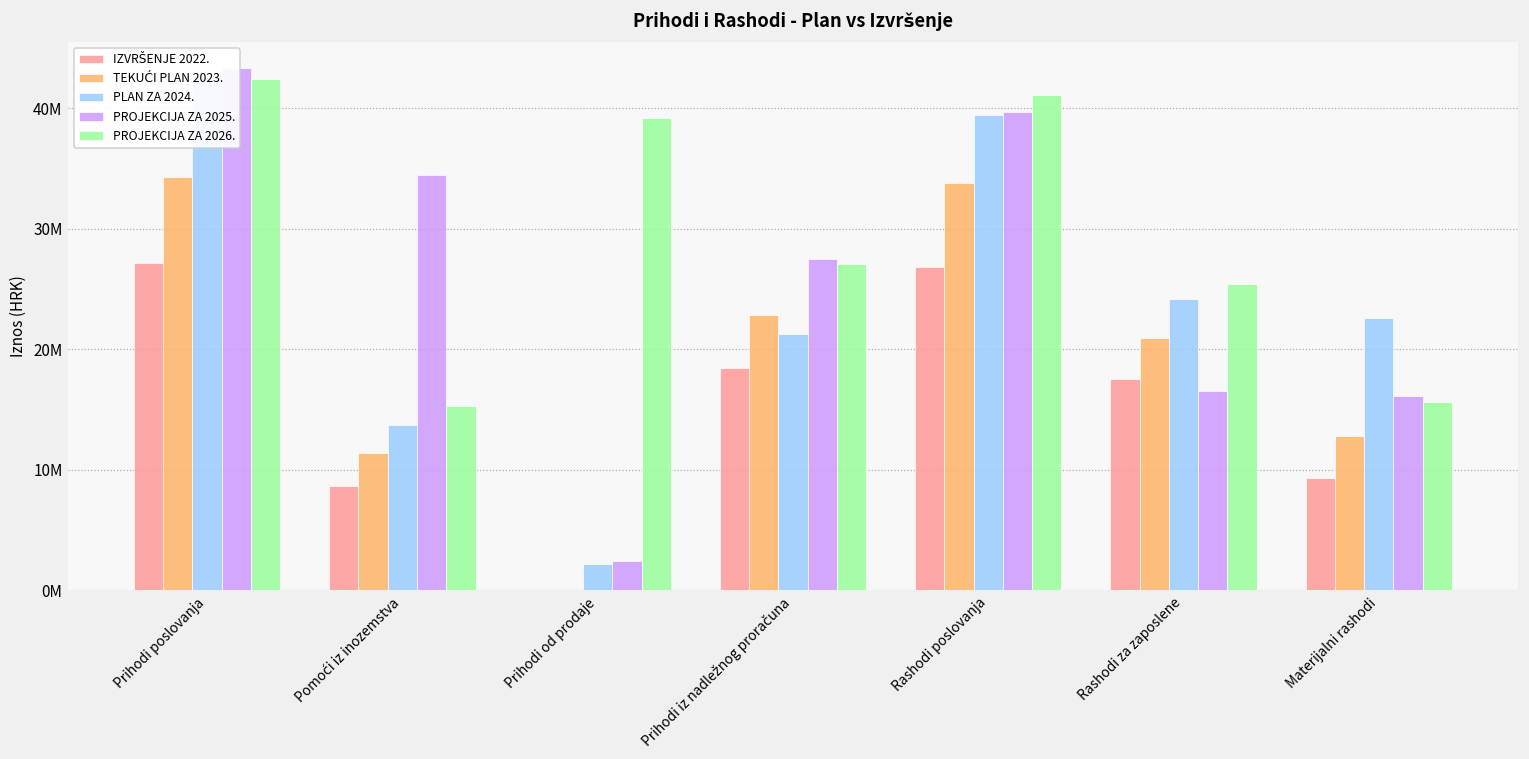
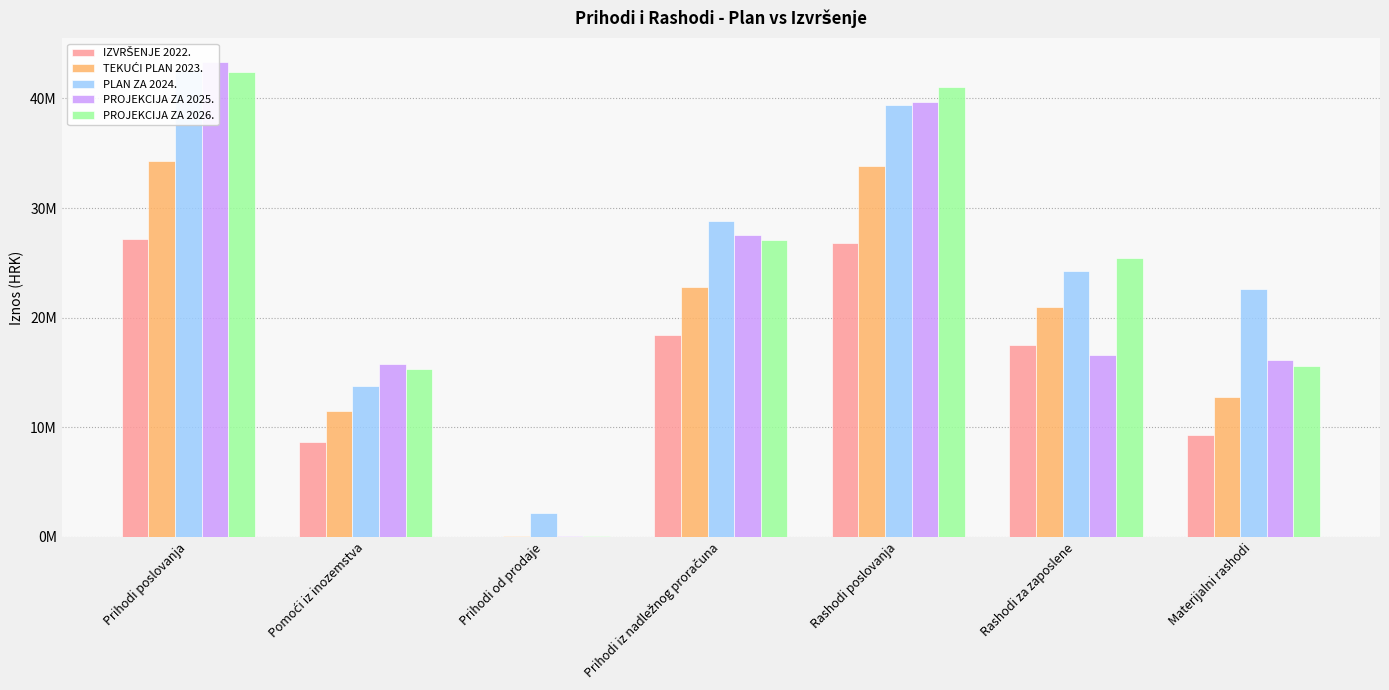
  {
    "PLAN ZA 2024.": {
      "Pomoći iz inozemstva": 13700000,
      "Prihodi od prodaje": 2200000,
-     "Prihodi iz nadležnog proračuna": 21300000,
+     "Prihodi iz nadležnog proračuna": 28800000,
      "Rashodi poslovanja": 39400000,
      "Rashodi za zaposlene": 24200000,
      "Materijalni rashodi": 22600000
    },
    "PROJEKCIJA ZA 2025.": {
-     "Pomoći iz inozemstva": 34500000,
-     "Prihodi od prodaje": 2400000,
+     "Pomoći iz inozemstva": 15700000,
+     "Prihodi od prodaje": 0,
      "Prihodi iz nadležnog proračuna": 27500000,
      "Rashodi poslovanja": 39700000,
      "Rashodi za zaposlene": 16600000,
      "Materijalni rashodi": 16100000
    },
    "PROJEKCIJA ZA 2026.": {
      "Prihodi poslovanja": 42400000,
      "Pomoći iz inozemstva": 15300000,
-     "Prihodi od prodaje": 39200000,
+     "Prihodi od prodaje": 0,
      "Prihodi iz nadležnog proračuna": 27100000,
      "Rashodi poslovanja": 41100000,
      "Rashodi za zaposlene": 25400000,
      "Materijalni rashodi": 15600000
    }
  }
